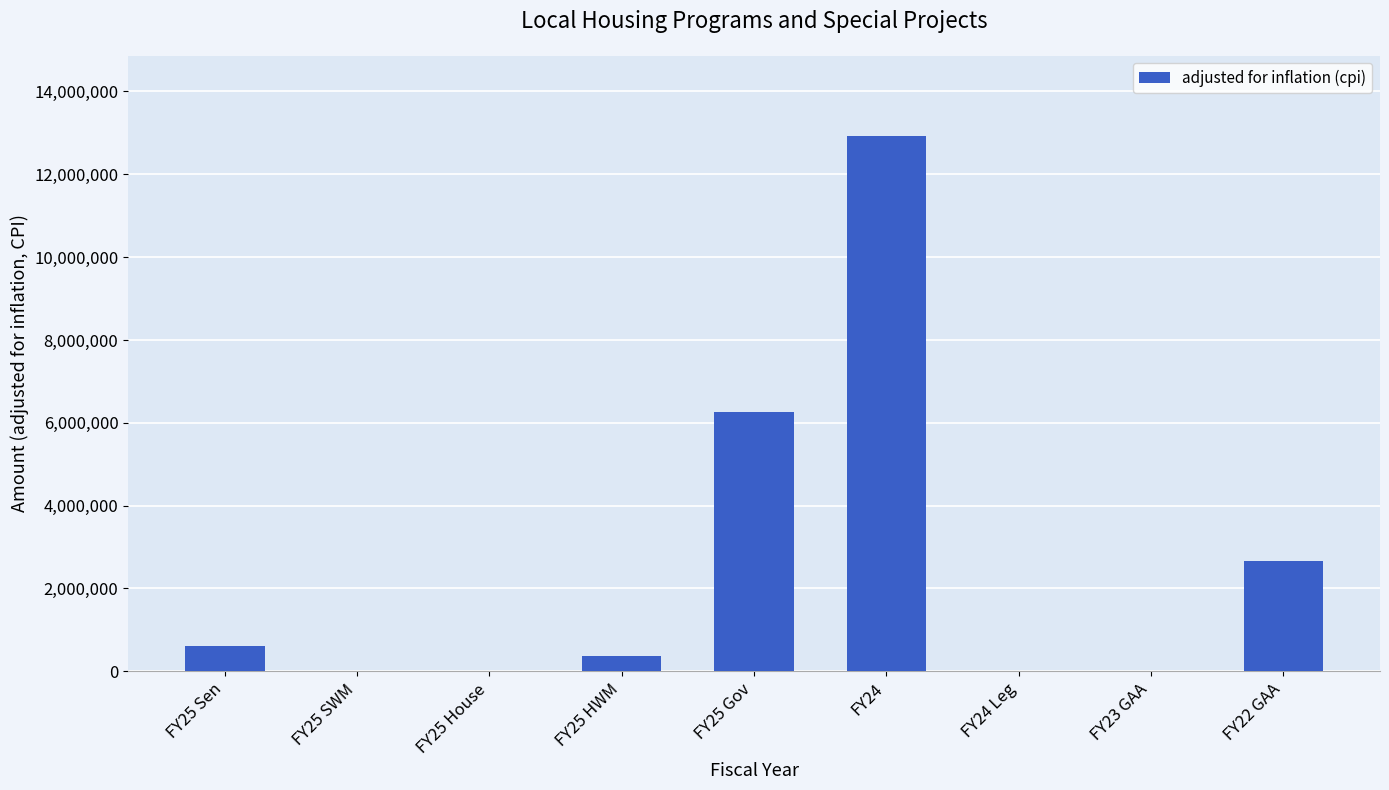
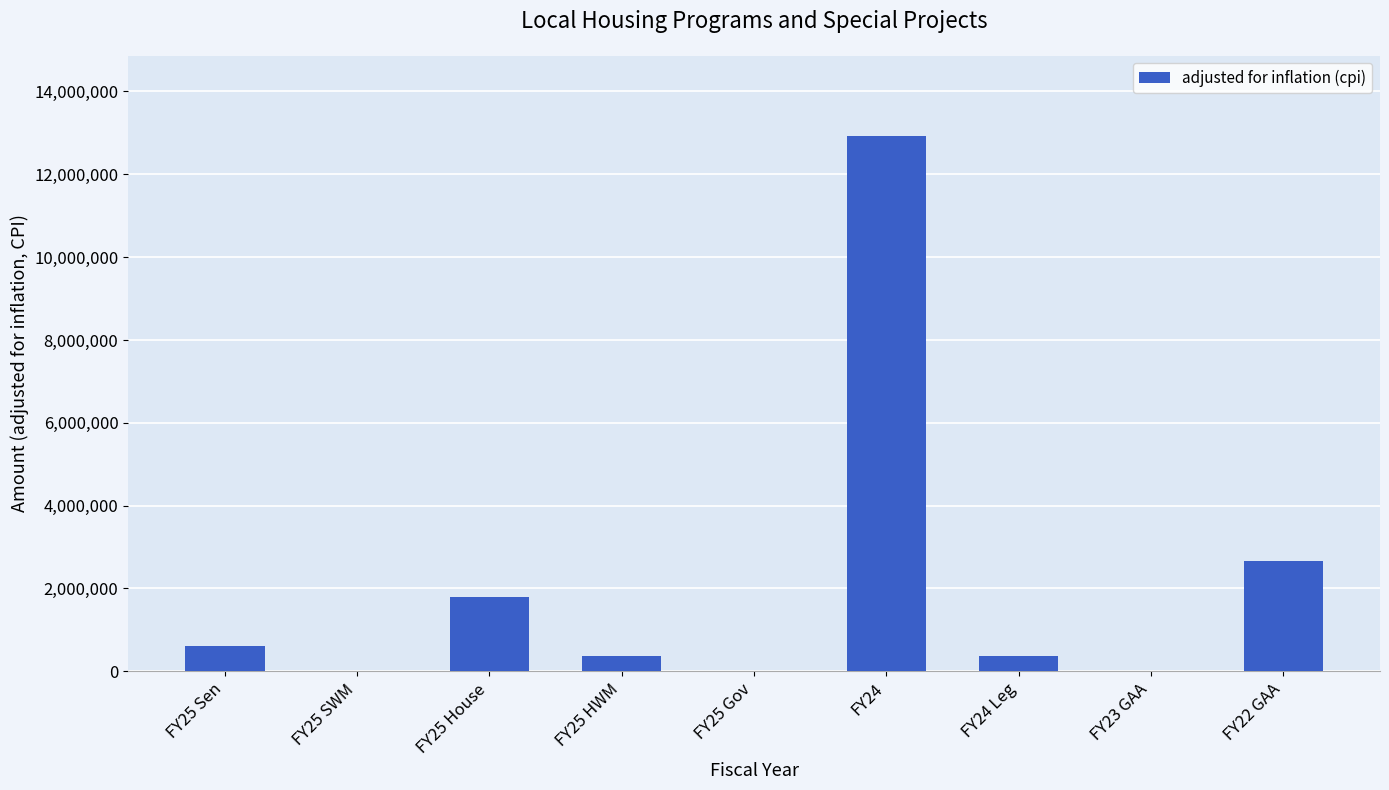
  {
    "FY25 Sen": "600,000",
    "FY25 SWM": "0",
-   "FY25 House": "0",
+   "FY25 House": "1,800,000",
    "FY25 HWM": "400,000",
-   "FY25 Gov": "6,300,000",
+   "FY25 Gov": "0",
    "FY24": "12,900,000",
-   "FY24 Leg": "0",
+   "FY24 Leg": "400,000",
    "FY23 GAA": "0",
    "FY22 GAA": "2,700,000"
  }
